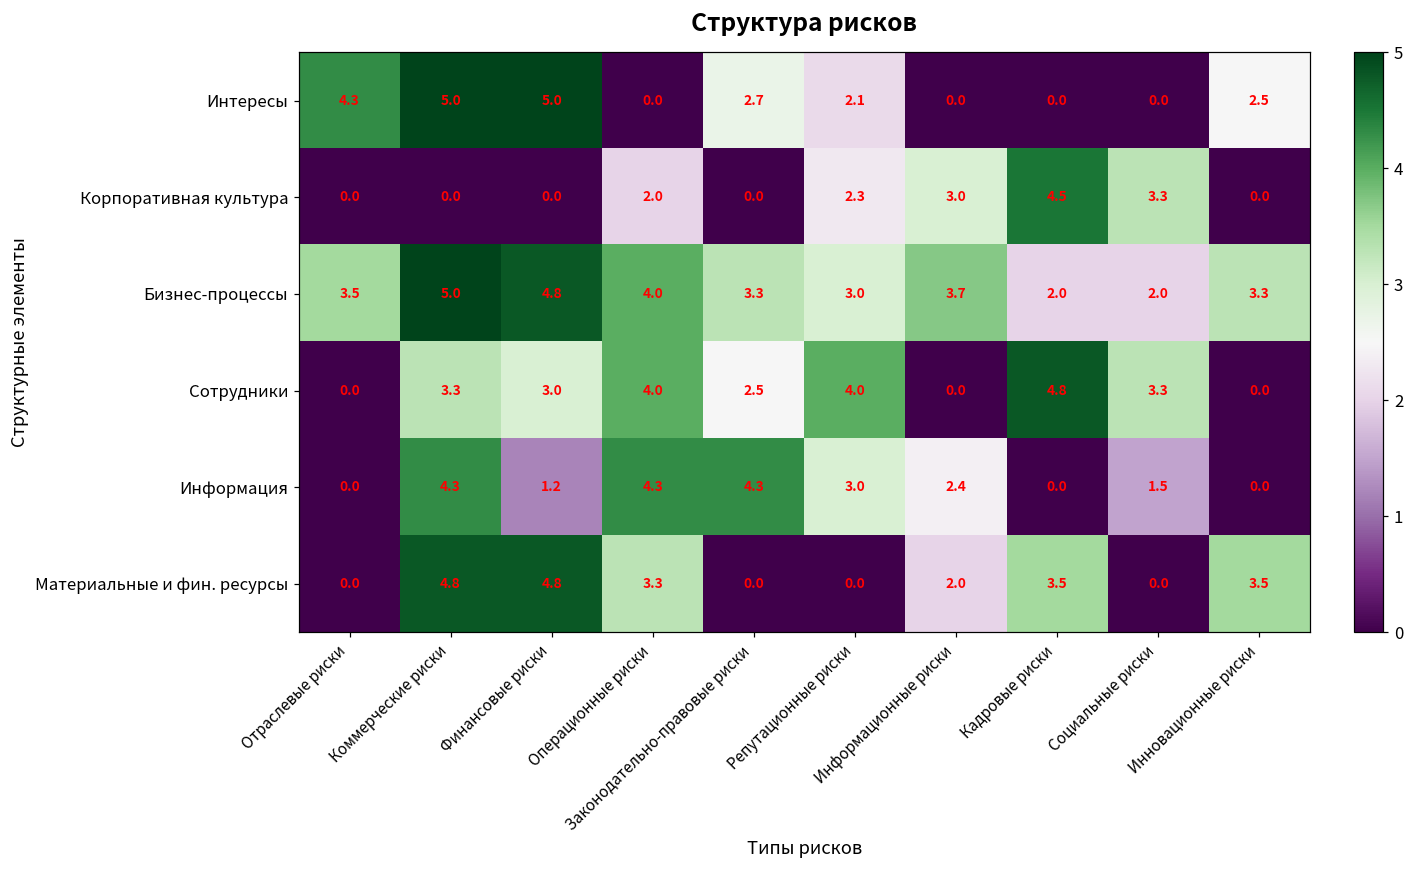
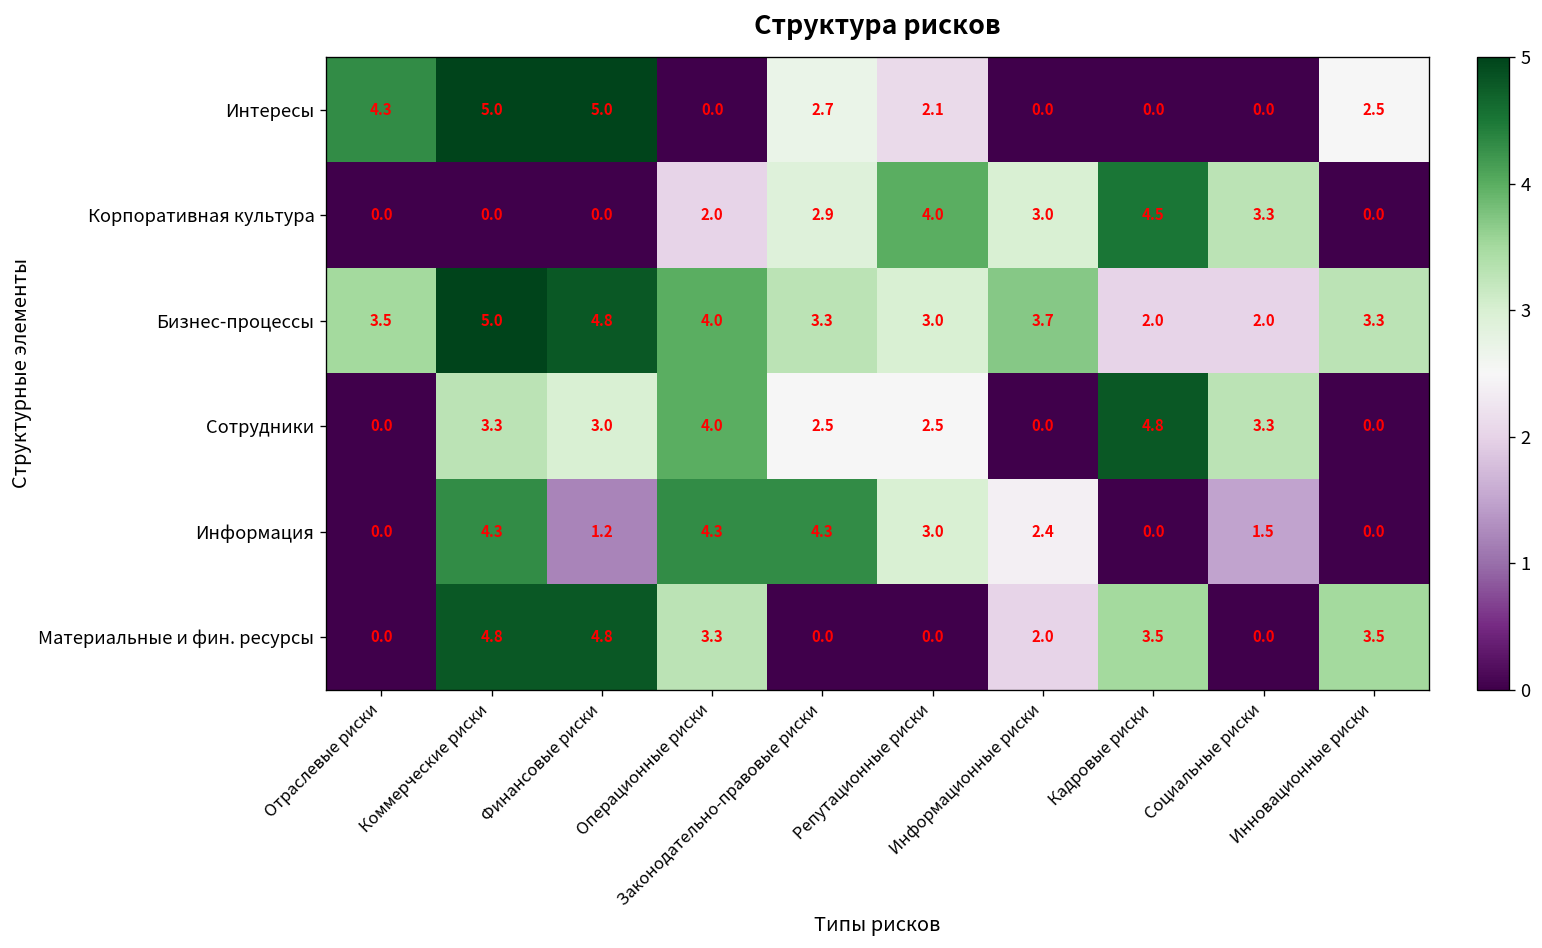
  {
    "Интересы": {
      "Отраслевые риски": 4.3,
      "Коммерческие риски": 5.0,
      "Финансовые риски": 5.0,
      "Операционные риски": 0.0,
      "Законодательно-правовые риски": 2.7,
      "Репутационные риски": 2.1,
      "Информационные риски": 0.0,
      "Кадровые риски": 0.0,
      "Социальные риски": 0.0,
      "Инновационные риски": 2.5
    },
    "Корпоративная культура": {
      "Отраслевые риски": 0.0,
      "Коммерческие риски": 0.0,
      "Финансовые риски": 0.0,
      "Операционные риски": 2.0,
-     "Законодательно-правовые риски": 0.0,
-     "Репутационные риски": 2.3,
+     "Законодательно-правовые риски": 2.9,
+     "Репутационные риски": 4.0,
      "Информационные риски": 3.0,
      "Кадровые риски": 4.5,
      "Социальные риски": 3.3,
      "Инновационные риски": 0.0
    },
    "Бизнес-процессы": {
      "Отраслевые риски": 3.5,
      "Коммерческие риски": 5.0,
      "Финансовые риски": 4.8,
      "Операционные риски": 4.0,
      "Законодательно-правовые риски": 3.3,
      "Репутационные риски": 3.0,
      "Информационные риски": 3.7,
      "Кадровые риски": 2.0,
      "Социальные риски": 2.0,
      "Инновационные риски": 3.3
    },
    "Сотрудники": {
      "Отраслевые риски": 0.0,
      "Коммерческие риски": 3.3,
      "Финансовые риски": 3.0,
      "Операционные риски": 4.0,
      "Законодательно-правовые риски": 2.5,
-     "Репутационные риски": 4.0,
+     "Репутационные риски": 2.5,
      "Информационные риски": 0.0,
      "Кадровые риски": 4.8,
      "Социальные риски": 3.3,
      "Инновационные риски": 0.0
    },
    "Информация": {
      "Отраслевые риски": 0.0,
      "Коммерческие риски": 4.3,
      "Финансовые риски": 1.2,
      "Операционные риски": 4.3,
      "Законодательно-правовые риски": 4.3,
      "Репутационные риски": 3.0,
      "Информационные риски": 2.4,
      "Кадровые риски": 0.0,
      "Социальные риски": 1.5,
      "Инновационные риски": 0.0
    },
    "Материальные и фин. ресурсы": {
      "Отраслевые риски": 0.0,
      "Коммерческие риски": 4.8,
      "Финансовые риски": 4.8,
      "Операционные риски": 3.3,
      "Законодательно-правовые риски": 0.0,
      "Репутационные риски": 0.0,
      "Информационные риски": 2.0,
      "Кадровые риски": 3.5,
      "Социальные риски": 0.0,
      "Инновационные риски": 3.5
    }
  }
